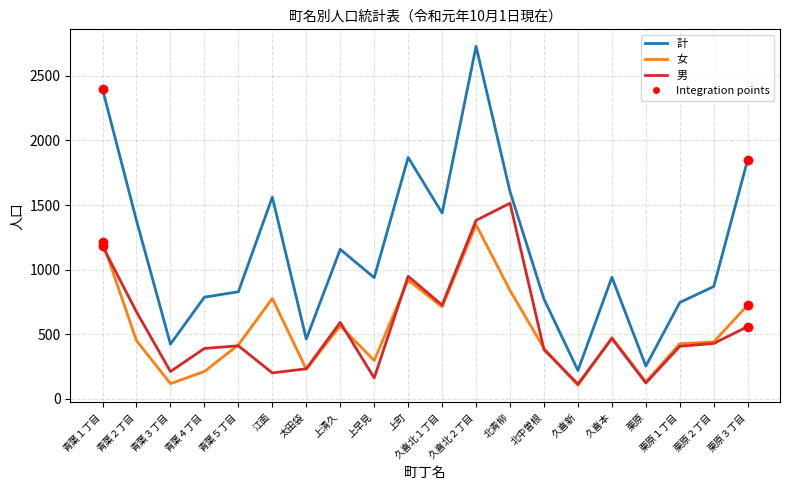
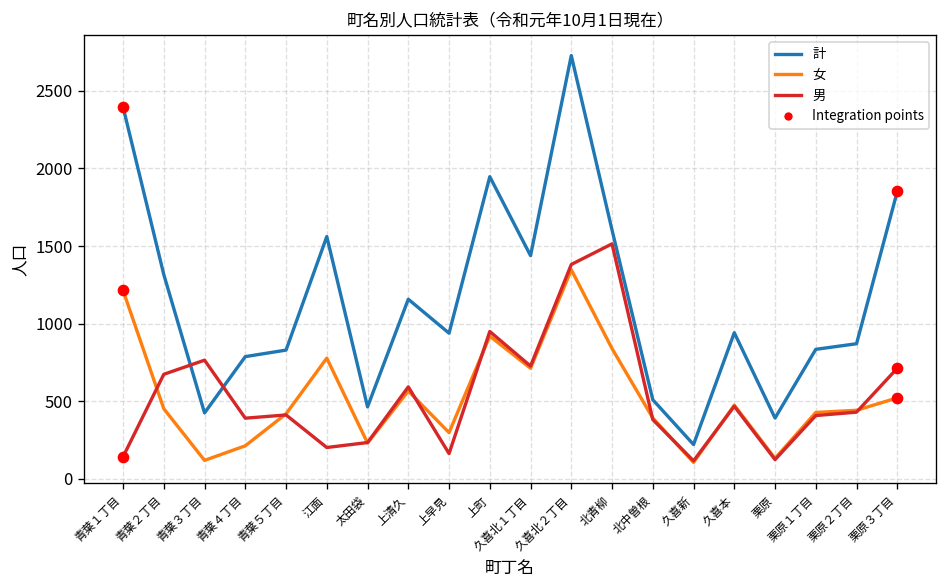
  {
    "計": {
-     "青葉２丁目": 1380,
+     "青葉２丁目": 1320,
      "青葉３丁目": 420,
      "青葉４丁目": 790,
      "青葉５丁目": 830,
      "江面": 1560,
      "太田袋": 460,
      "上清久": 1160,
      "上早見": 940,
-     "上町": 1870,
+     "上町": 1950,
      "久喜北１丁目": 1440,
      "久喜北２丁目": 2730,
      "北青柳": 1600,
-     "北中曽根": 770,
+     "北中曽根": 510,
      "久喜新": 220,
      "久喜本": 940,
-     "栗原": 250,
-     "栗原１丁目": 750,
+     "栗原": 390,
+     "栗原１丁目": 830,
      "栗原２丁目": 870
    },
    "女": {
      "青葉２丁目": 450,
      "青葉３丁目": 120,
      "青葉４丁目": 210,
      "江面": 780,
      "上清久": 570,
      "上早見": 300,
      "上町": 920,
      "久喜北２丁目": 1350,
      "北青柳": 840,
      "栗原１丁目": 430,
-     "栗原３丁目": 730
+     "栗原３丁目": 520
    },
    "男": {
-     "青葉１丁目": 1180,
+     "青葉１丁目": 140,
      "青葉２丁目": 670,
-     "青葉３丁目": 210,
+     "青葉３丁目": 760,
      "青葉４丁目": 390,
      "江面": 200,
      "上清久": 590,
      "上早見": 160,
      "上町": 950,
      "久喜北２丁目": 1380,
      "北青柳": 1510,
      "栗原１丁目": 410,
-     "栗原３丁目": 560
+     "栗原３丁目": 710
    }
  }
